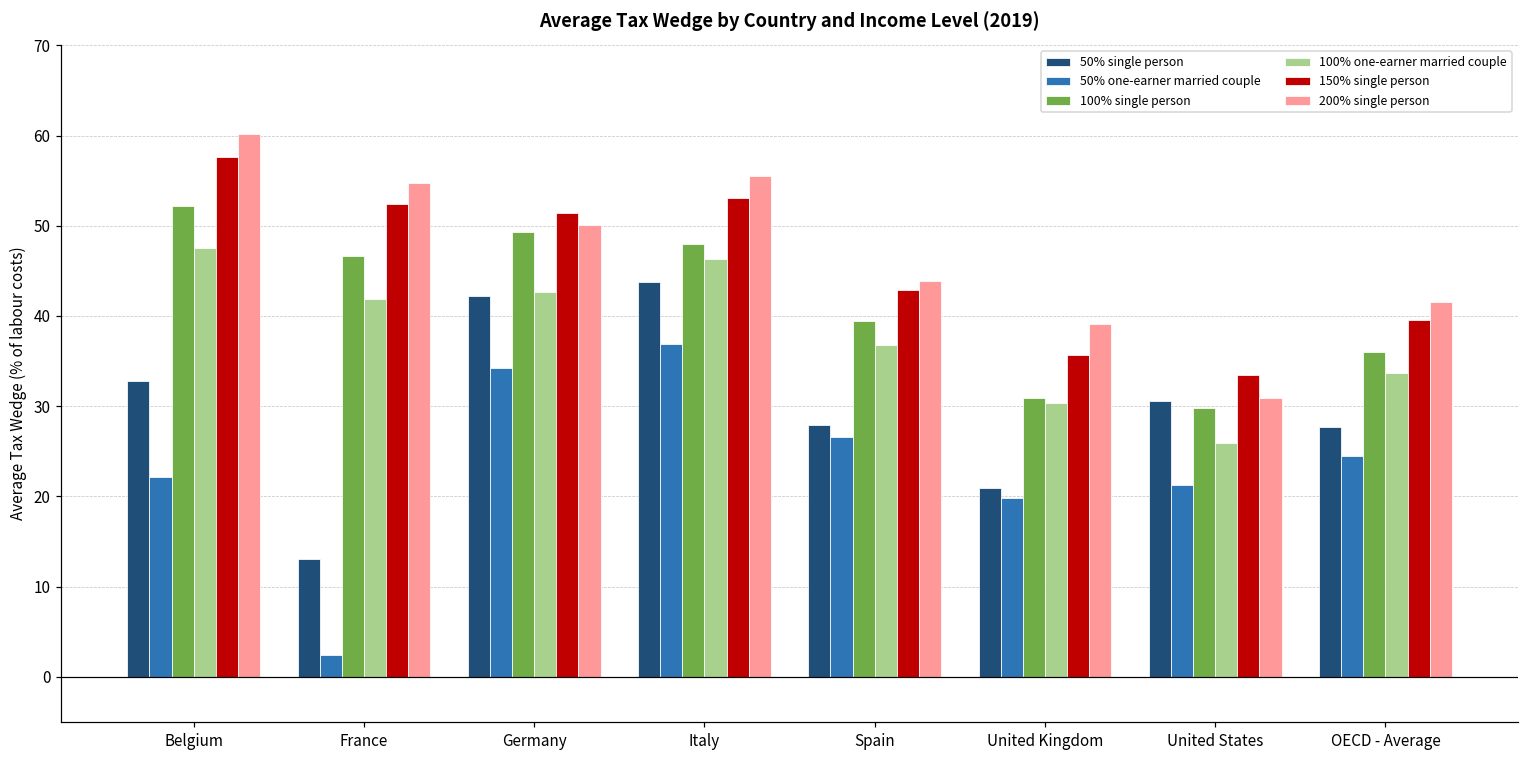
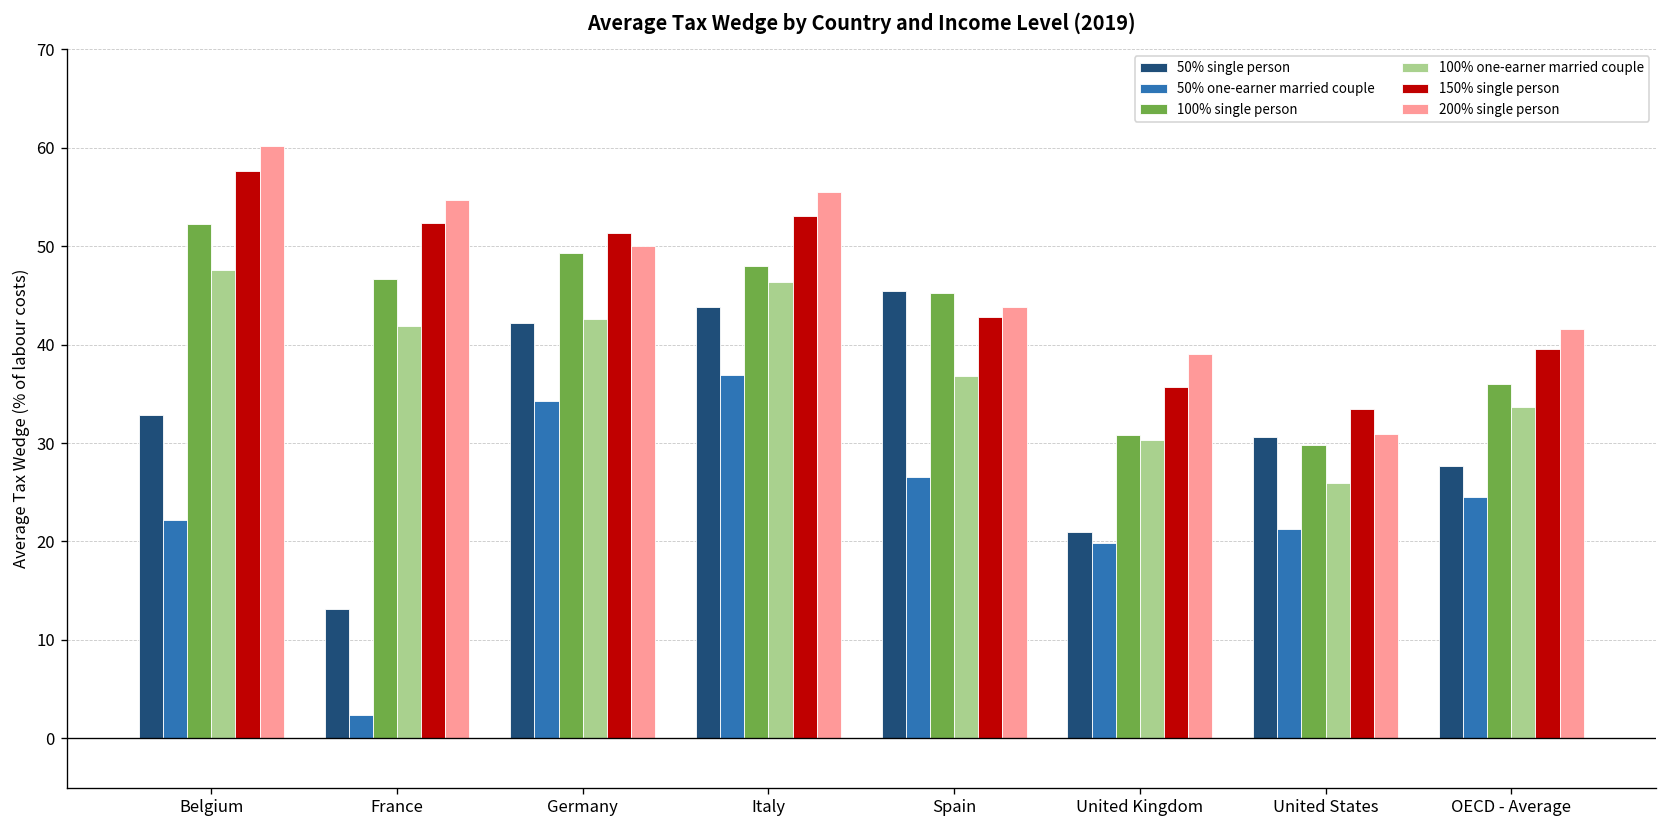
  {
    "50% single person": {
      "Belgium": 33,
      "France": 13,
      "Germany": 42,
      "Italy": 44,
-     "Spain": 28,
+     "Spain": 45,
      "United Kingdom": 21,
      "United States": 31,
      "OECD - Average": 28
    },
    "50% one-earner married couple": {
      "Belgium": 22,
      "France": 2,
      "Germany": 34,
      "Italy": 37,
      "Spain": 27,
      "United Kingdom": 20,
      "United States": 21,
      "OECD - Average": 25
    },
    "100% single person": {
      "Belgium": 52,
      "France": 47,
      "Germany": 49,
      "Italy": 48,
-     "Spain": 39,
+     "Spain": 45,
      "United Kingdom": 31,
      "United States": 30,
      "OECD - Average": 36
    },
    "100% one-earner married couple": {
      "Belgium": 48,
      "France": 42,
      "Germany": 43,
      "Italy": 46,
      "Spain": 37,
      "United Kingdom": 30,
      "United States": 26,
      "OECD - Average": 34
    },
    "150% single person": {
      "Belgium": 58,
      "France": 52,
      "Germany": 51,
      "Italy": 53,
      "Spain": 43,
      "United Kingdom": 36,
      "United States": 33,
      "OECD - Average": 40
    },
    "200% single person": {
      "Belgium": 60,
      "France": 55,
      "Germany": 50,
      "Italy": 56,
      "Spain": 44,
      "United Kingdom": 39,
      "United States": 31,
      "OECD - Average": 42
    }
  }
